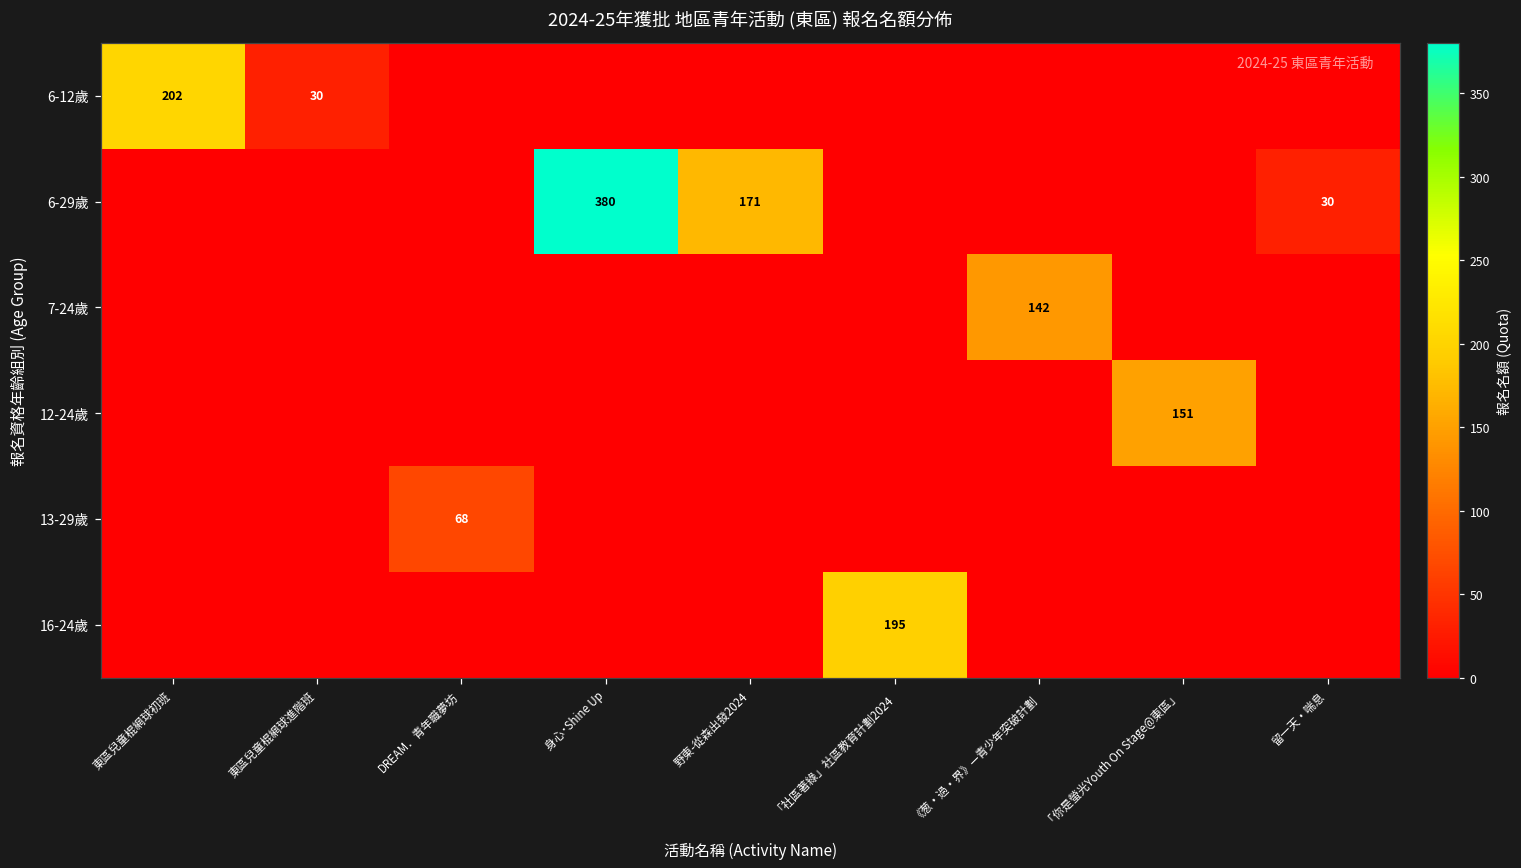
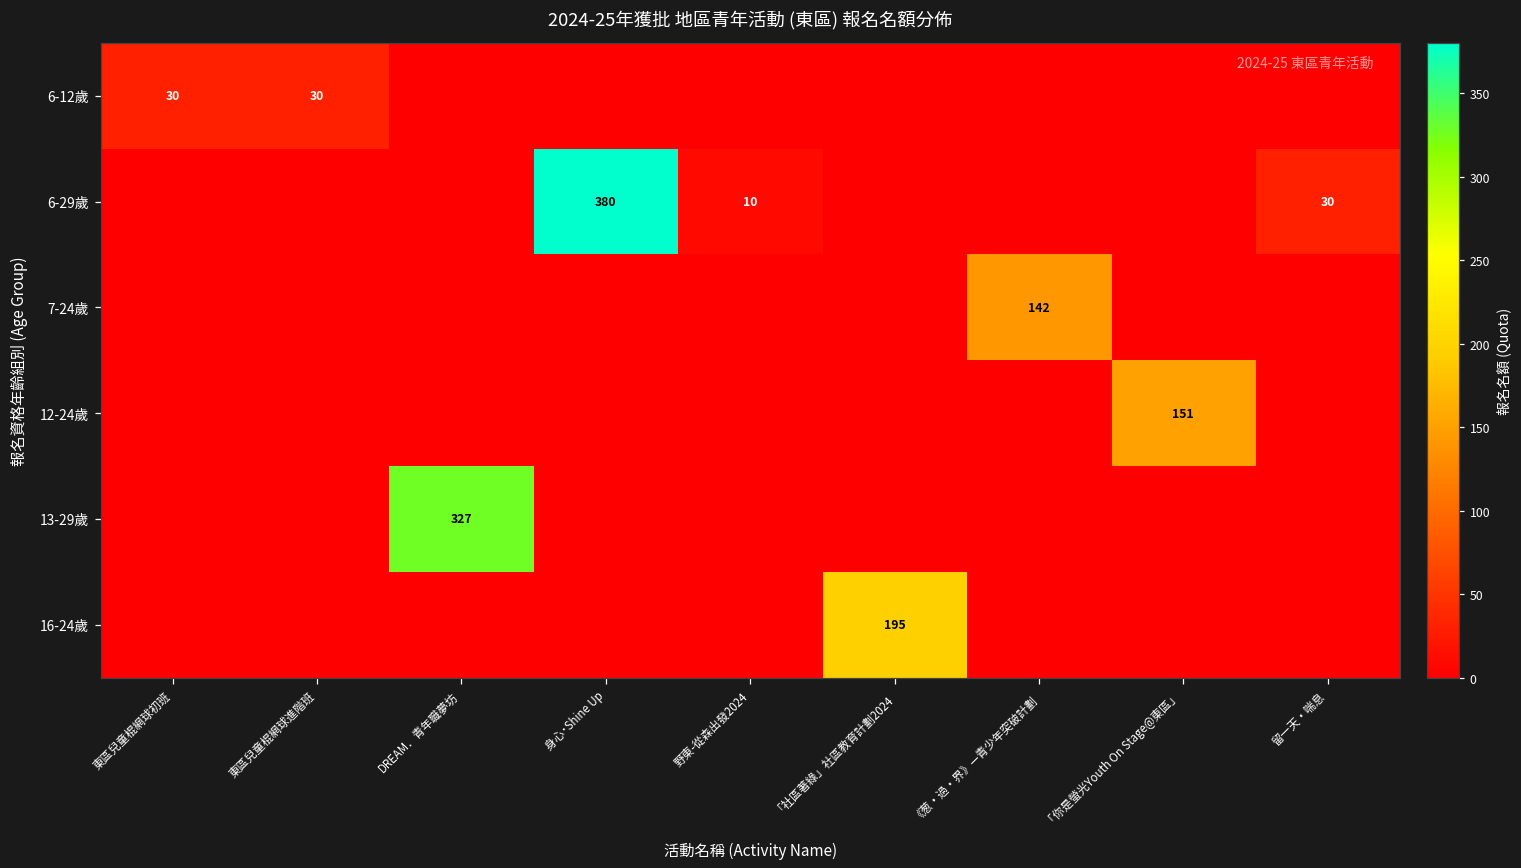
  {
    "6-12歲": {
-     "東區兒童棍網球初班": 202,
+     "東區兒童棍網球初班": 30,
      "東區兒童棍網球進階班": 30
    },
    "6-29歲": {
      "身心˙Shine Up": 380,
-     "野東-從森出發2024": 171,
+     "野東-從森出發2024": 10,
      "留一天‧喘息": 30
    },
    "7-24歲": {
      "《葱‧過‧界》—青少年突破計劃": 142
    },
    "12-24歲": {
      "「你是螢光Youth On Stage@東區」": 151
    },
    "13-29歲": {
-     "DREAM．青年職夢坊": 68
+     "DREAM．青年職夢坊": 327
    },
    "16-24歲": {
      "「社區著綠」社區教育計劃2024": 195
    }
  }
